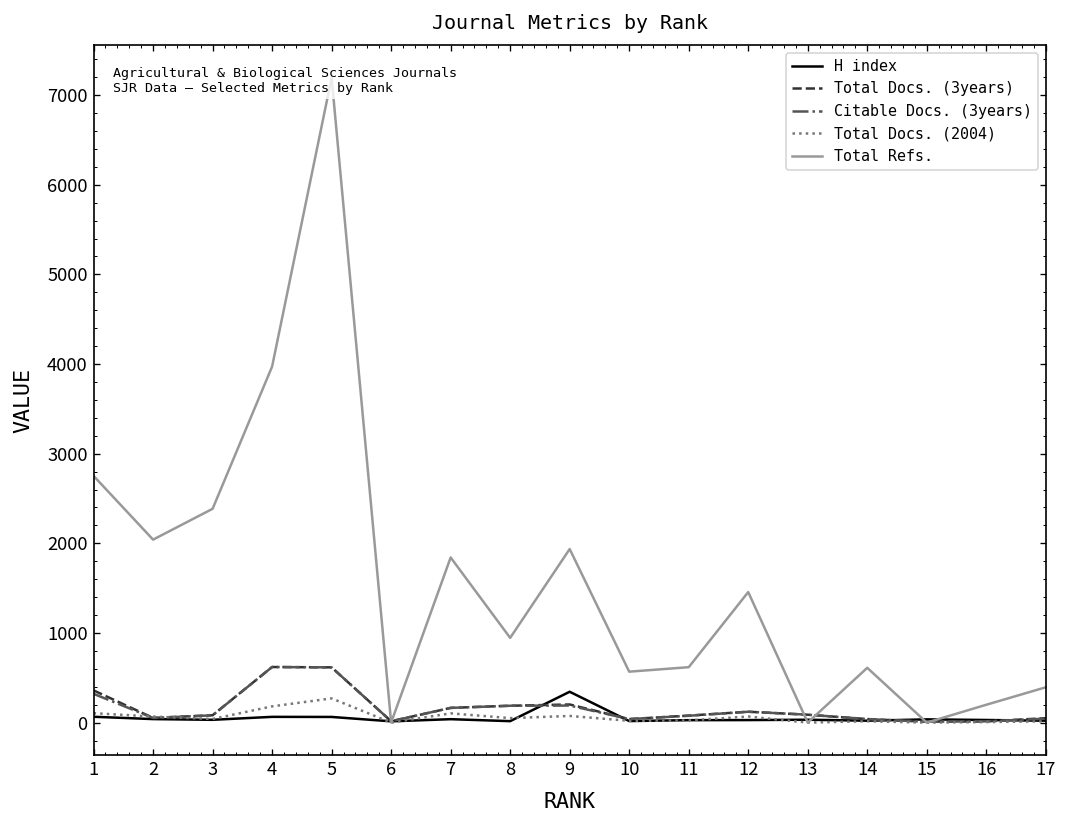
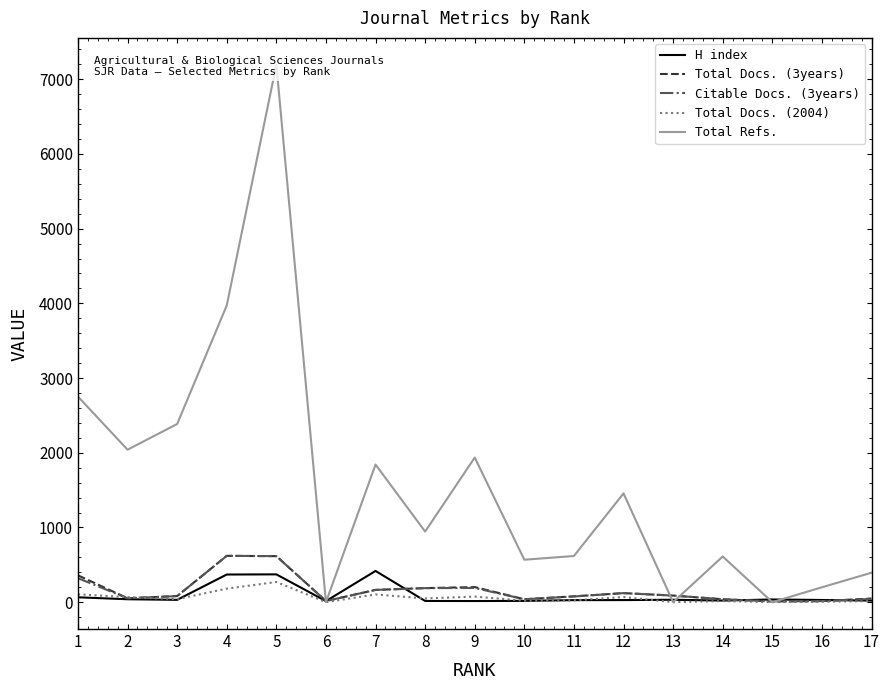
  {
    "H index": {
      "1": 100,
-     "4": 100,
-     "5": 100,
-     "7": 0,
+     "4": 400,
+     "5": 400,
+     "7": 400,
      "8": 0,
-     "9": 300,
+     "9": 0,
      "12": 0
    }
  }
